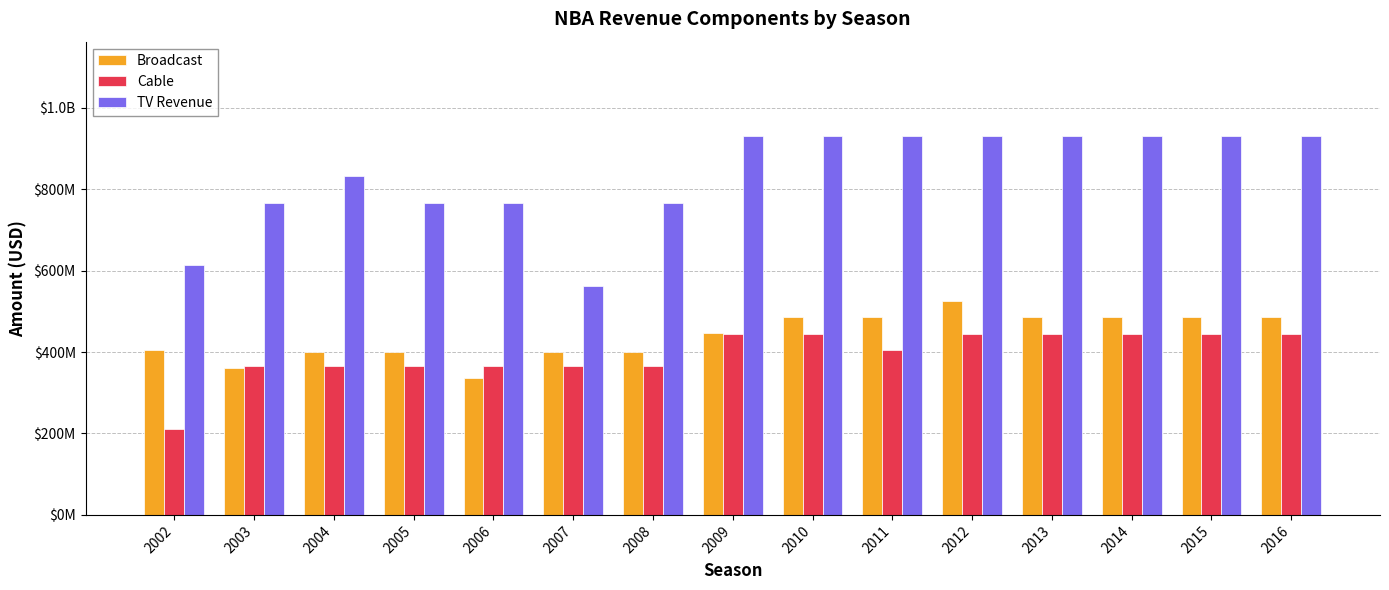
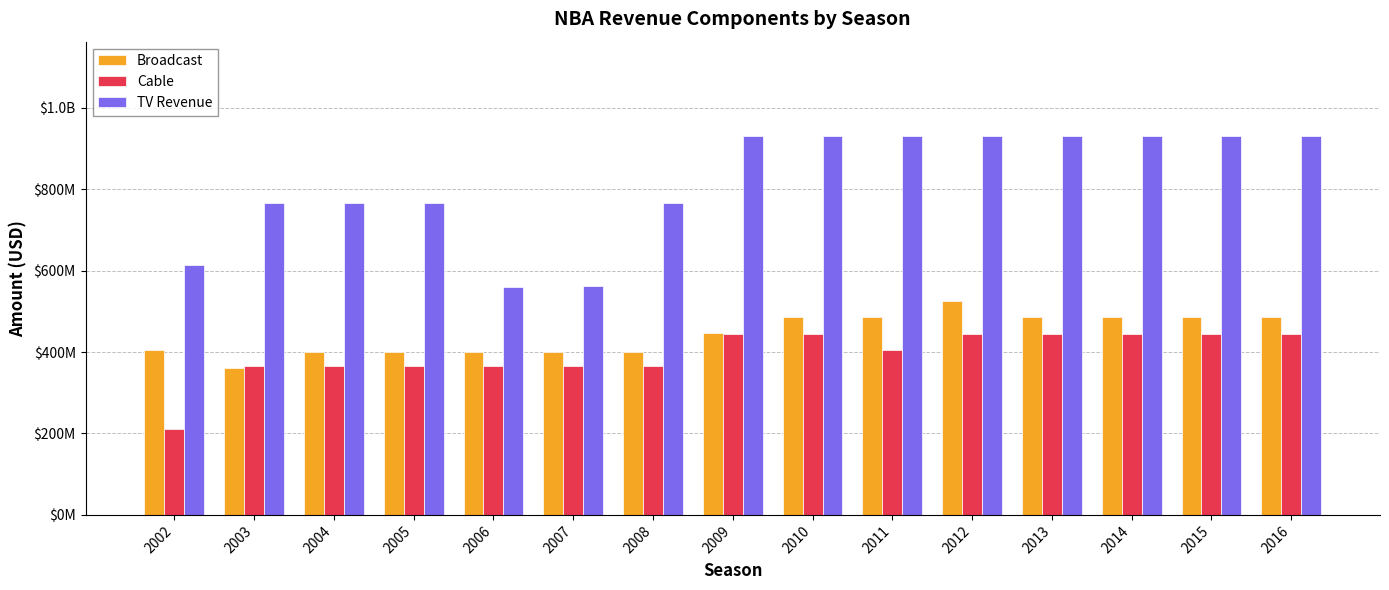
  {
    "Broadcast": {
      "2002": "$400000000",
      "2003": "$360000000",
      "2004": "$400000000",
      "2005": "$400000000",
-     "2006": "$340000000",
+     "2006": "$400000000",
      "2007": "$400000000",
      "2008": "$400000000",
      "2009": "$450000000",
      "2010": "$490000000",
      "2011": "$490000000",
      "2012": "$530000000",
      "2013": "$490000000",
      "2014": "$490000000",
      "2015": "$490000000",
      "2016": "$490000000"
    },
    "Cable": {
      "2002": "$210000000",
      "2003": "$370000000",
      "2004": "$370000000",
      "2005": "$370000000",
      "2006": "$370000000",
      "2007": "$370000000",
      "2008": "$370000000",
      "2009": "$450000000",
      "2010": "$450000000",
      "2011": "$410000000",
      "2012": "$450000000",
      "2013": "$450000000",
      "2014": "$450000000",
      "2015": "$450000000",
      "2016": "$450000000"
    },
    "TV Revenue": {
      "2002": "$610000000",
      "2003": "$770000000",
-     "2004": "$830000000",
+     "2004": "$770000000",
      "2005": "$770000000",
-     "2006": "$770000000",
+     "2006": "$560000000",
      "2007": "$560000000",
      "2008": "$770000000",
      "2009": "$930000000",
      "2010": "$930000000",
      "2011": "$930000000",
      "2012": "$930000000",
      "2013": "$930000000",
      "2014": "$930000000",
      "2015": "$930000000",
      "2016": "$930000000"
    }
  }
